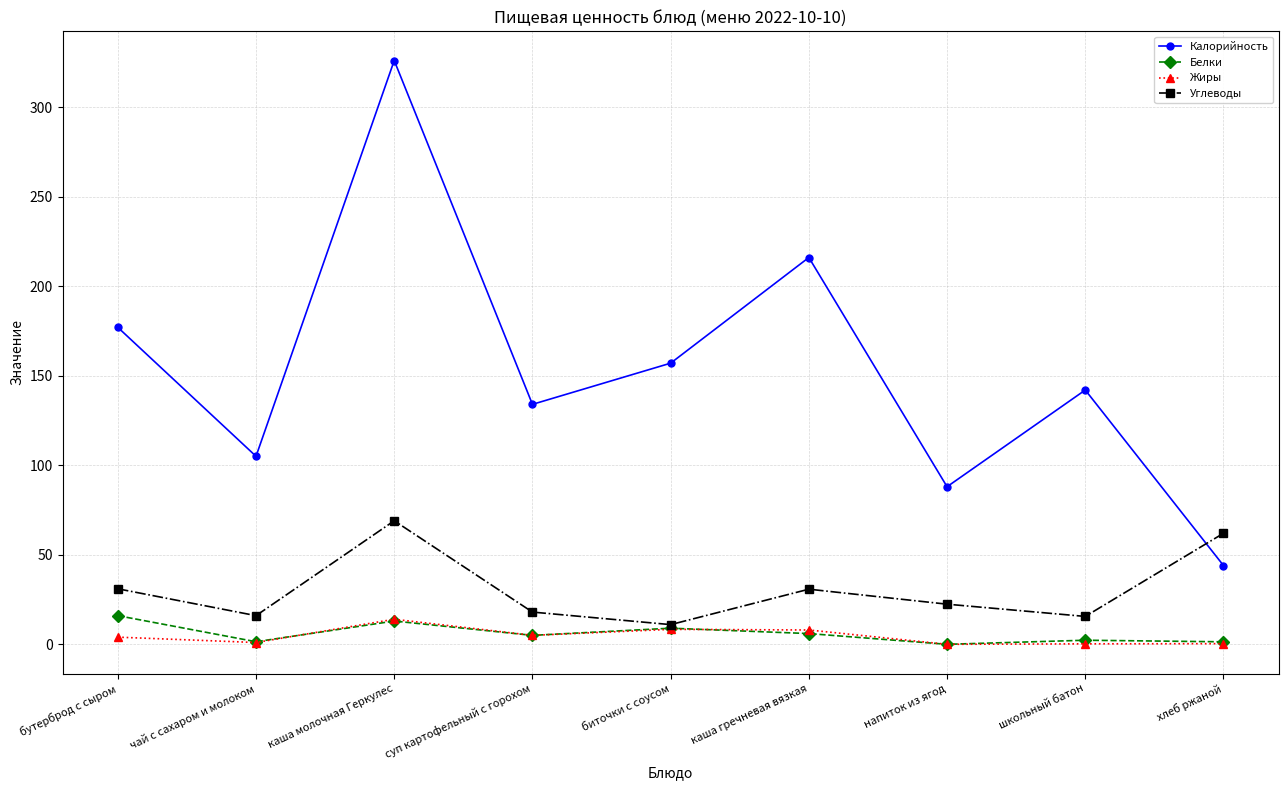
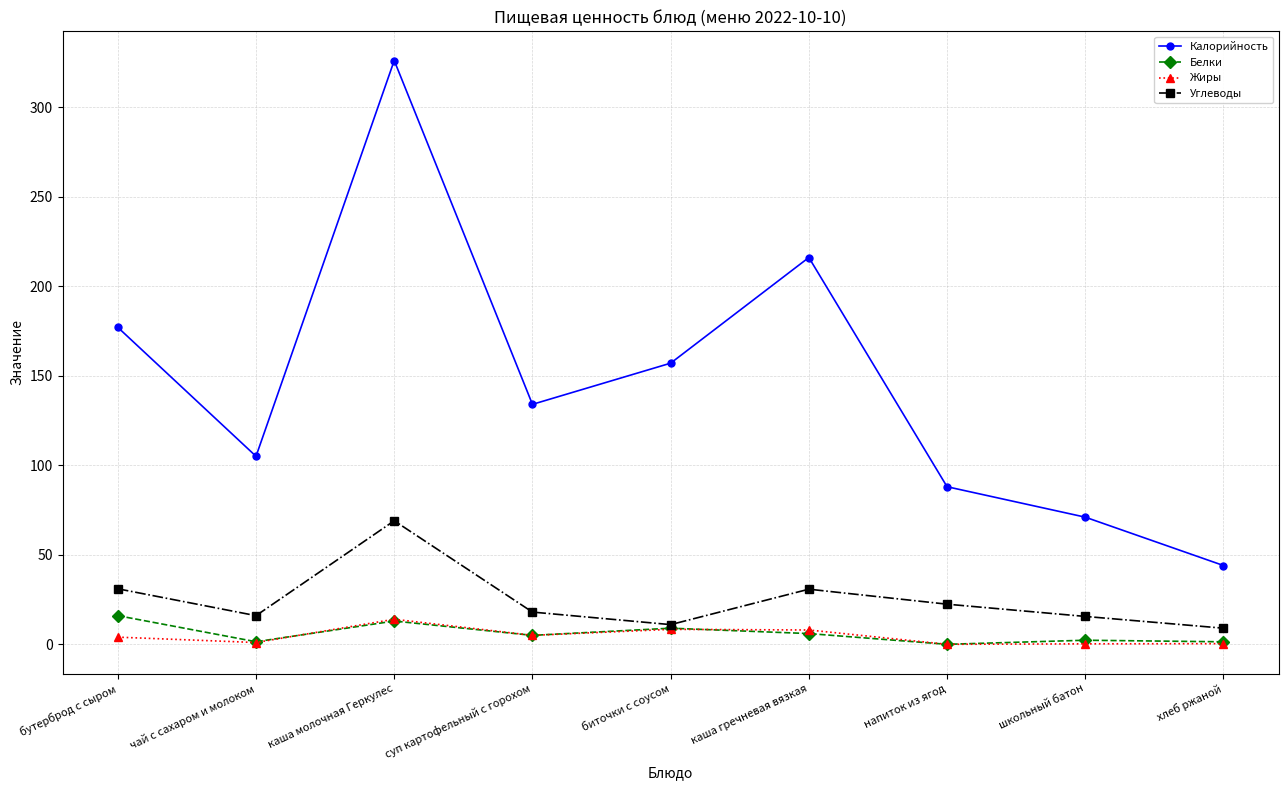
  {
    "Калорийность": {
      "бутерброд с сыром": 177,
      "чай с сахаром и молоком": 105,
      "каша молочная Геркулес": 326,
      "суп картофельный с горохом": 134,
      "биточки с соусом": 157,
      "каша гречневая вязкая": 216,
      "напиток из ягод": 88,
-     "школьный батон": 142,
+     "школьный батон": 71,
      "хлеб ржаной": 44
    },
    "Белки": {
      "бутерброд с сыром": 16,
      "каша гречневая вязкая": 6,
      "школьный батон": 2
    },
    "Жиры": {
      "бутерброд с сыром": 4,
      "каша гречневая вязкая": 8,
      "школьный батон": 0
    },
    "Углеводы": {
      "бутерброд с сыром": 31,
      "чай с сахаром и молоком": 16,
      "каша молочная Геркулес": 69,
      "суп картофельный с горохом": 18,
      "биточки с соусом": 11,
      "каша гречневая вязкая": 31,
      "напиток из ягод": 22,
      "школьный батон": 16,
-     "хлеб ржаной": 62
+     "хлеб ржаной": 9
    }
  }
